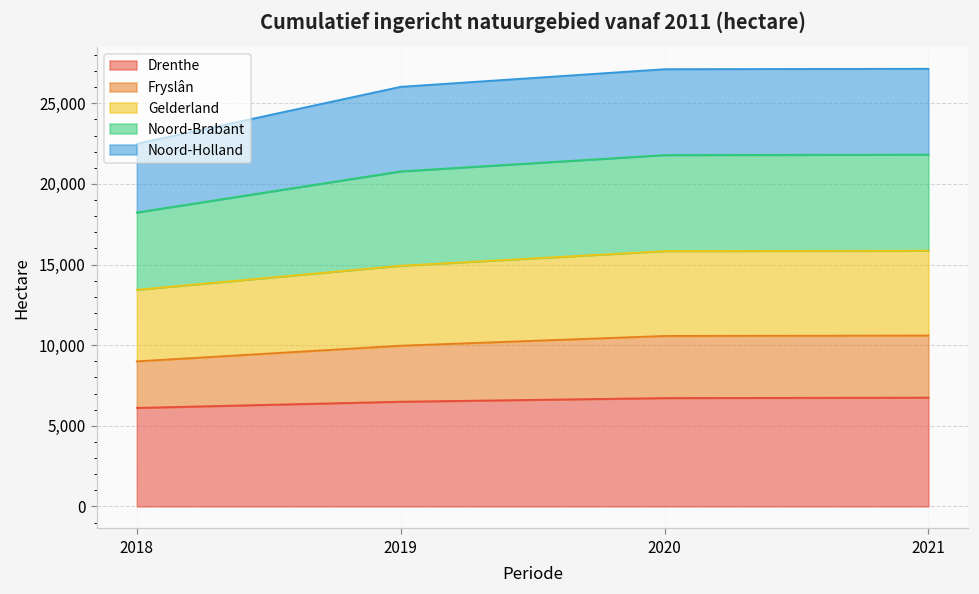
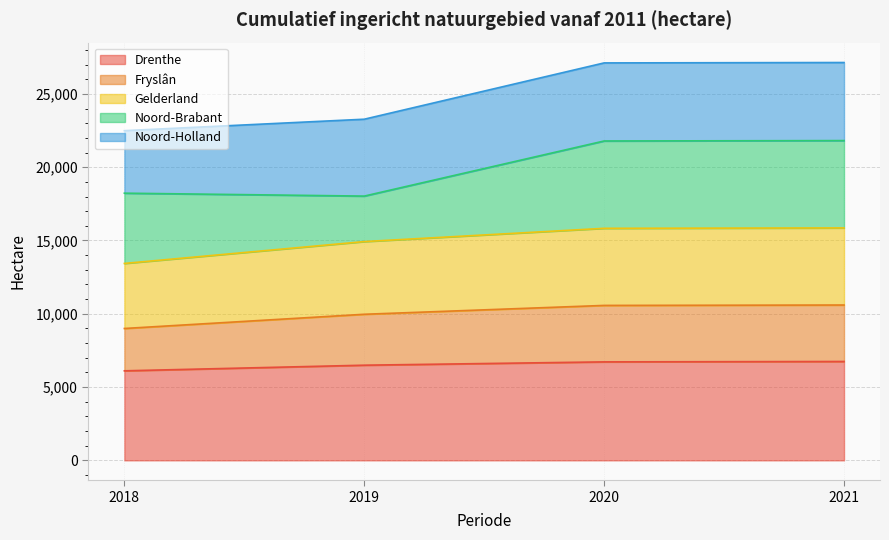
  {
    "Noord-Brabant": {
      "2018": "4,800",
-     "2019": "5,900",
+     "2019": "3,100",
      "2020": "6,000",
      "2021": "6,000"
    },
    "Noord-Holland": {
      "2019": "5,200",
      "2020": "5,300",
      "2021": "5,300"
    }
  }
